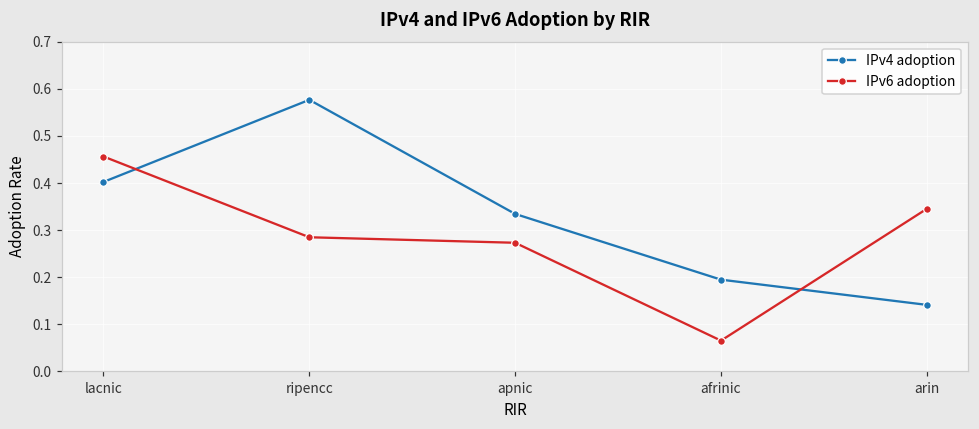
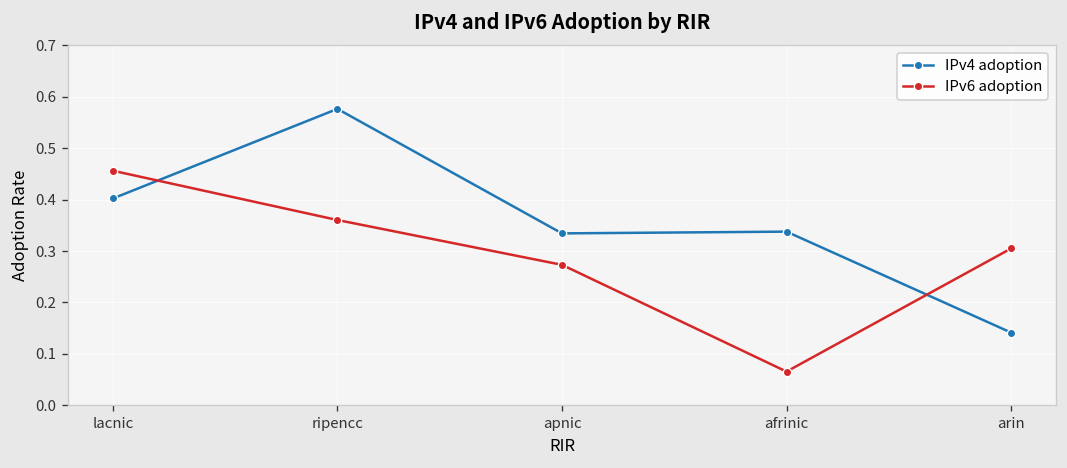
  {
    "IPv4 adoption": {
      "lacnic": 0.40,
      "ripencc": 0.58,
      "apnic": 0.33,
-     "afrinic": 0.19,
+     "afrinic": 0.34,
      "arin": 0.14
    },
    "IPv6 adoption": {
      "lacnic": 0.46,
-     "ripencc": 0.28,
+     "ripencc": 0.36,
      "apnic": 0.27,
      "afrinic": 0.07,
-     "arin": 0.35
+     "arin": 0.31
    }
  }
